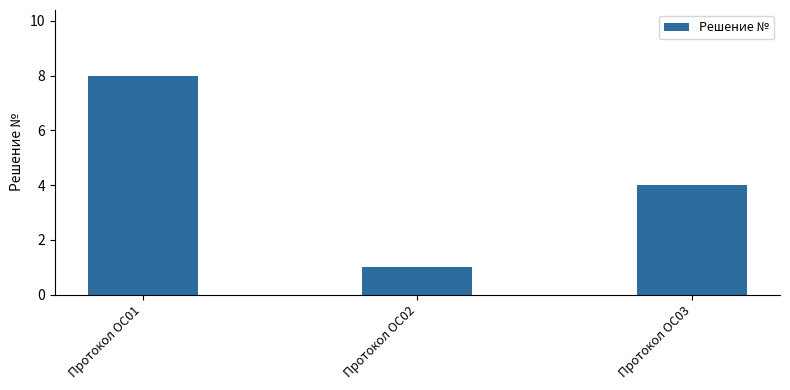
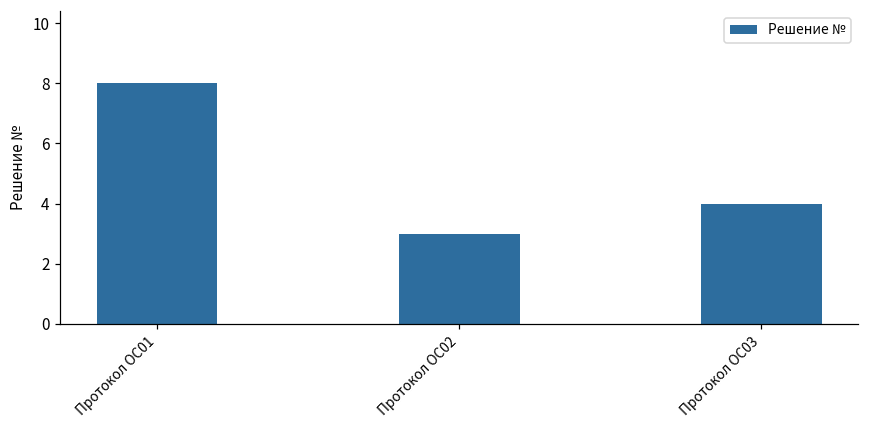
  {
    "Протокол ОС01": 8,
-   "Протокол ОС02": 1,
+   "Протокол ОС02": 3,
    "Протокол ОС03": 4
  }
